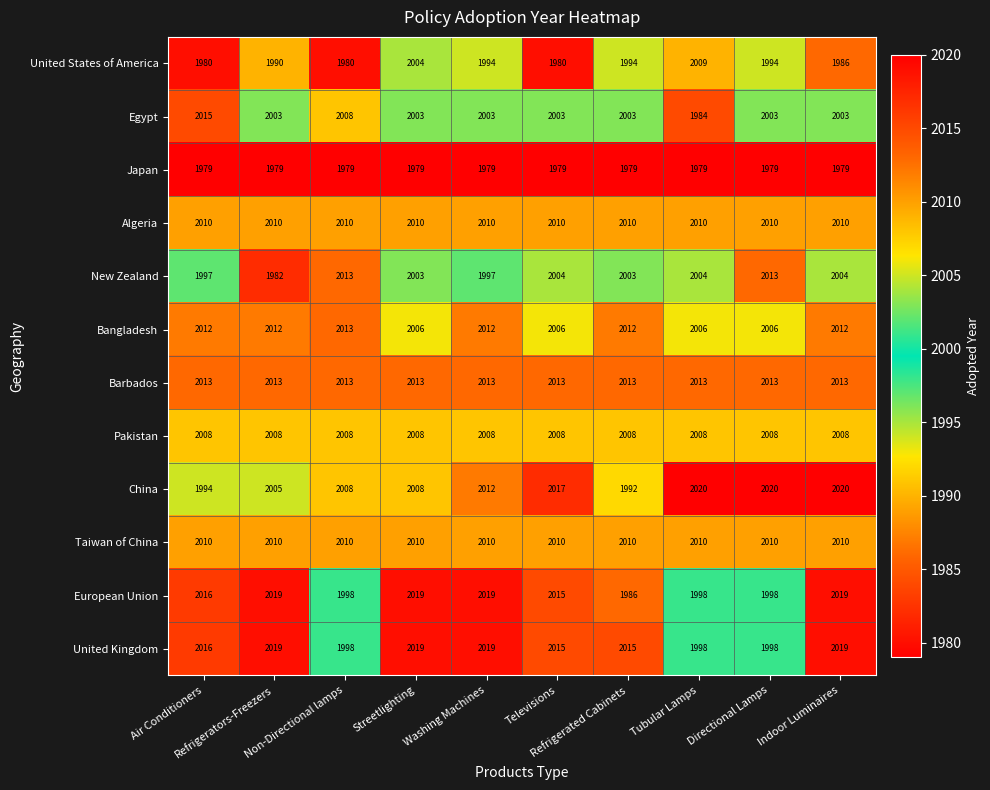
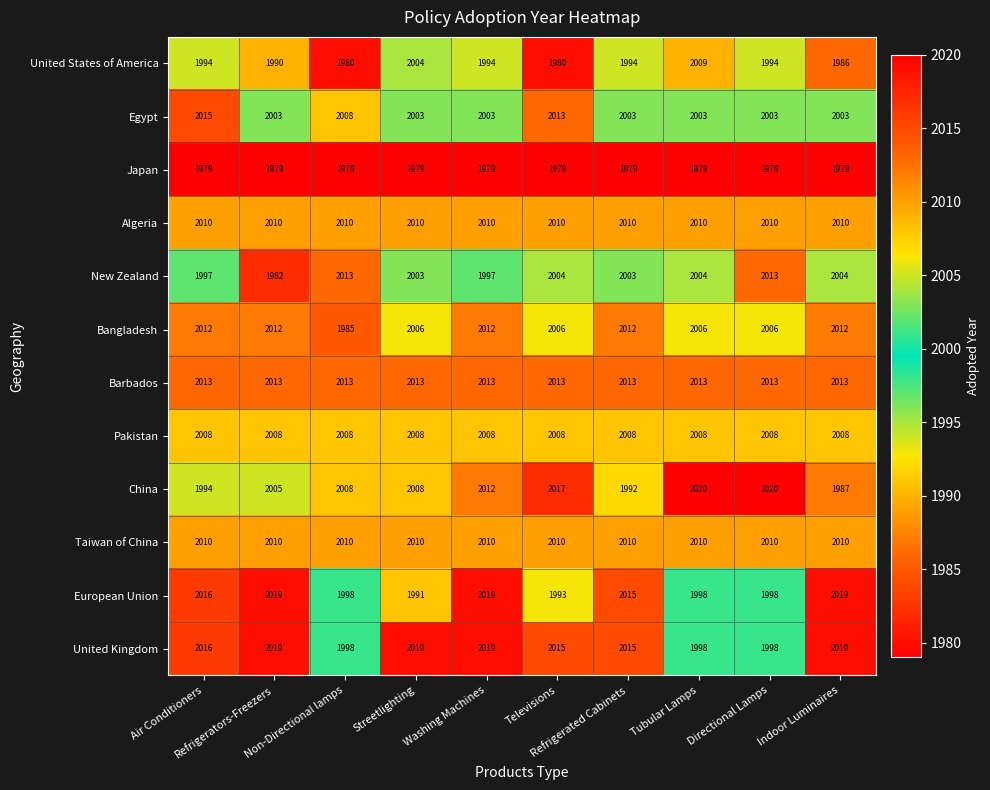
  {
    "United States of America": {
-     "Air Conditioners": 1980,
+     "Air Conditioners": 1994,
      "Refrigerators-Freezers": 1990,
      "Non-Directional lamps": 1980,
      "Streetlighting": 2004,
      "Washing Machines": 1994,
      "Televisions": 1980,
      "Refrigerated Cabinets": 1994,
      "Tubular Lamps": 2009,
      "Directional Lamps": 1994,
      "Indoor Luminaires": 1986
    },
    "Egypt": {
      "Air Conditioners": 2015,
      "Refrigerators-Freezers": 2003,
      "Non-Directional lamps": 2008,
      "Streetlighting": 2003,
      "Washing Machines": 2003,
-     "Televisions": 2003,
+     "Televisions": 2013,
      "Refrigerated Cabinets": 2003,
-     "Tubular Lamps": 1984,
+     "Tubular Lamps": 2003,
      "Directional Lamps": 2003,
      "Indoor Luminaires": 2003
    },
    "Japan": {
      "Air Conditioners": 1979,
      "Refrigerators-Freezers": 1979,
      "Non-Directional lamps": 1979,
      "Streetlighting": 1979,
      "Washing Machines": 1979,
      "Televisions": 1979,
      "Refrigerated Cabinets": 1979,
      "Tubular Lamps": 1979,
      "Directional Lamps": 1979,
      "Indoor Luminaires": 1979
    },
    "Algeria": {
      "Air Conditioners": 2010,
      "Refrigerators-Freezers": 2010,
      "Non-Directional lamps": 2010,
      "Streetlighting": 2010,
      "Washing Machines": 2010,
      "Televisions": 2010,
      "Refrigerated Cabinets": 2010,
      "Tubular Lamps": 2010,
      "Directional Lamps": 2010,
      "Indoor Luminaires": 2010
    },
    "New Zealand": {
      "Air Conditioners": 1997,
      "Refrigerators-Freezers": 1982,
      "Non-Directional lamps": 2013,
      "Streetlighting": 2003,
      "Washing Machines": 1997,
      "Televisions": 2004,
      "Refrigerated Cabinets": 2003,
      "Tubular Lamps": 2004,
      "Directional Lamps": 2013,
      "Indoor Luminaires": 2004
    },
    "Bangladesh": {
      "Air Conditioners": 2012,
      "Refrigerators-Freezers": 2012,
-     "Non-Directional lamps": 2013,
+     "Non-Directional lamps": 1985,
      "Streetlighting": 2006,
      "Washing Machines": 2012,
      "Televisions": 2006,
      "Refrigerated Cabinets": 2012,
      "Tubular Lamps": 2006,
      "Directional Lamps": 2006,
      "Indoor Luminaires": 2012
    },
    "Barbados": {
      "Air Conditioners": 2013,
      "Refrigerators-Freezers": 2013,
      "Non-Directional lamps": 2013,
      "Streetlighting": 2013,
      "Washing Machines": 2013,
      "Televisions": 2013,
      "Refrigerated Cabinets": 2013,
      "Tubular Lamps": 2013,
      "Directional Lamps": 2013,
      "Indoor Luminaires": 2013
    },
    "Pakistan": {
      "Air Conditioners": 2008,
      "Refrigerators-Freezers": 2008,
      "Non-Directional lamps": 2008,
      "Streetlighting": 2008,
      "Washing Machines": 2008,
      "Televisions": 2008,
      "Refrigerated Cabinets": 2008,
      "Tubular Lamps": 2008,
      "Directional Lamps": 2008,
      "Indoor Luminaires": 2008
    },
    "China": {
      "Air Conditioners": 1994,
      "Refrigerators-Freezers": 2005,
      "Non-Directional lamps": 2008,
      "Streetlighting": 2008,
      "Washing Machines": 2012,
      "Televisions": 2017,
      "Refrigerated Cabinets": 1992,
      "Tubular Lamps": 2020,
      "Directional Lamps": 2020,
-     "Indoor Luminaires": 2020
+     "Indoor Luminaires": 1987
    },
    "Taiwan of China": {
      "Air Conditioners": 2010,
      "Refrigerators-Freezers": 2010,
      "Non-Directional lamps": 2010,
      "Streetlighting": 2010,
      "Washing Machines": 2010,
      "Televisions": 2010,
      "Refrigerated Cabinets": 2010,
      "Tubular Lamps": 2010,
      "Directional Lamps": 2010,
      "Indoor Luminaires": 2010
    },
    "European Union": {
      "Air Conditioners": 2016,
      "Refrigerators-Freezers": 2019,
      "Non-Directional lamps": 1998,
-     "Streetlighting": 2019,
+     "Streetlighting": 1991,
      "Washing Machines": 2019,
-     "Televisions": 2015,
-     "Refrigerated Cabinets": 1986,
+     "Televisions": 1993,
+     "Refrigerated Cabinets": 2015,
      "Tubular Lamps": 1998,
      "Directional Lamps": 1998,
      "Indoor Luminaires": 2019
    },
    "United Kingdom": {
      "Air Conditioners": 2016,
      "Refrigerators-Freezers": 2019,
      "Non-Directional lamps": 1998,
      "Streetlighting": 2019,
      "Washing Machines": 2019,
      "Televisions": 2015,
      "Refrigerated Cabinets": 2015,
      "Tubular Lamps": 1998,
      "Directional Lamps": 1998,
      "Indoor Luminaires": 2019
    }
  }
